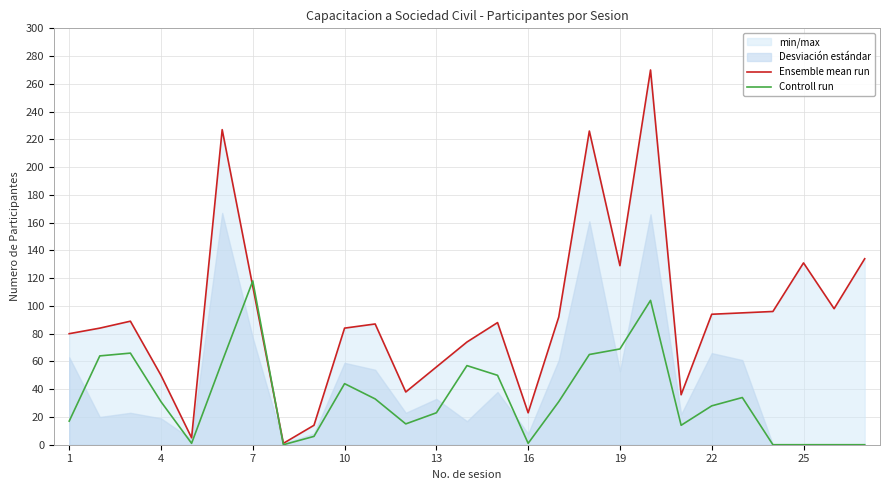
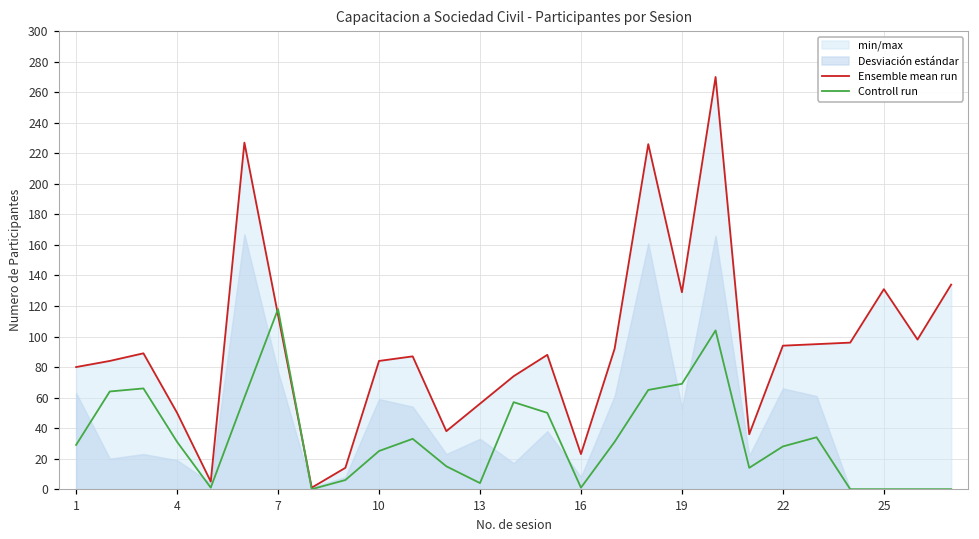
  {
    "Controll run": {
-     "1": 17,
+     "1": 29,
      "4": 31,
      "7": 118,
-     "10": 44,
-     "13": 23,
+     "10": 25,
+     "13": 4,
      "16": 1,
      "19": 69,
      "22": 28
    }
  }
